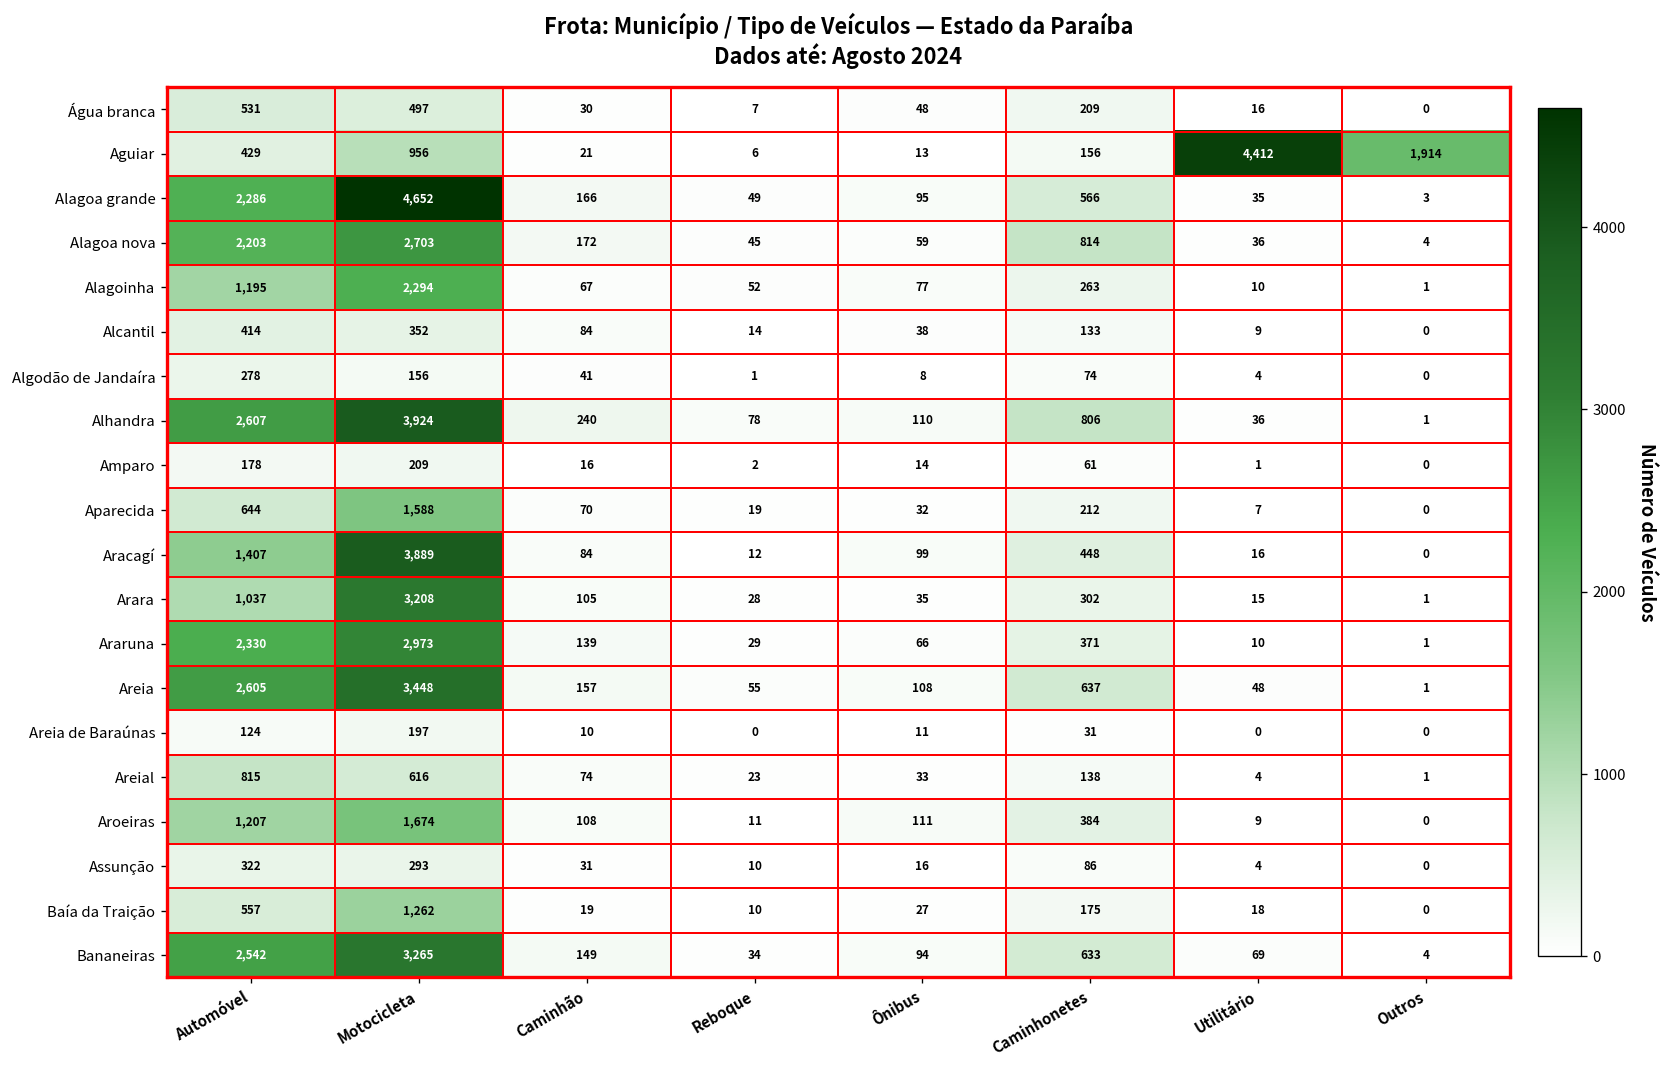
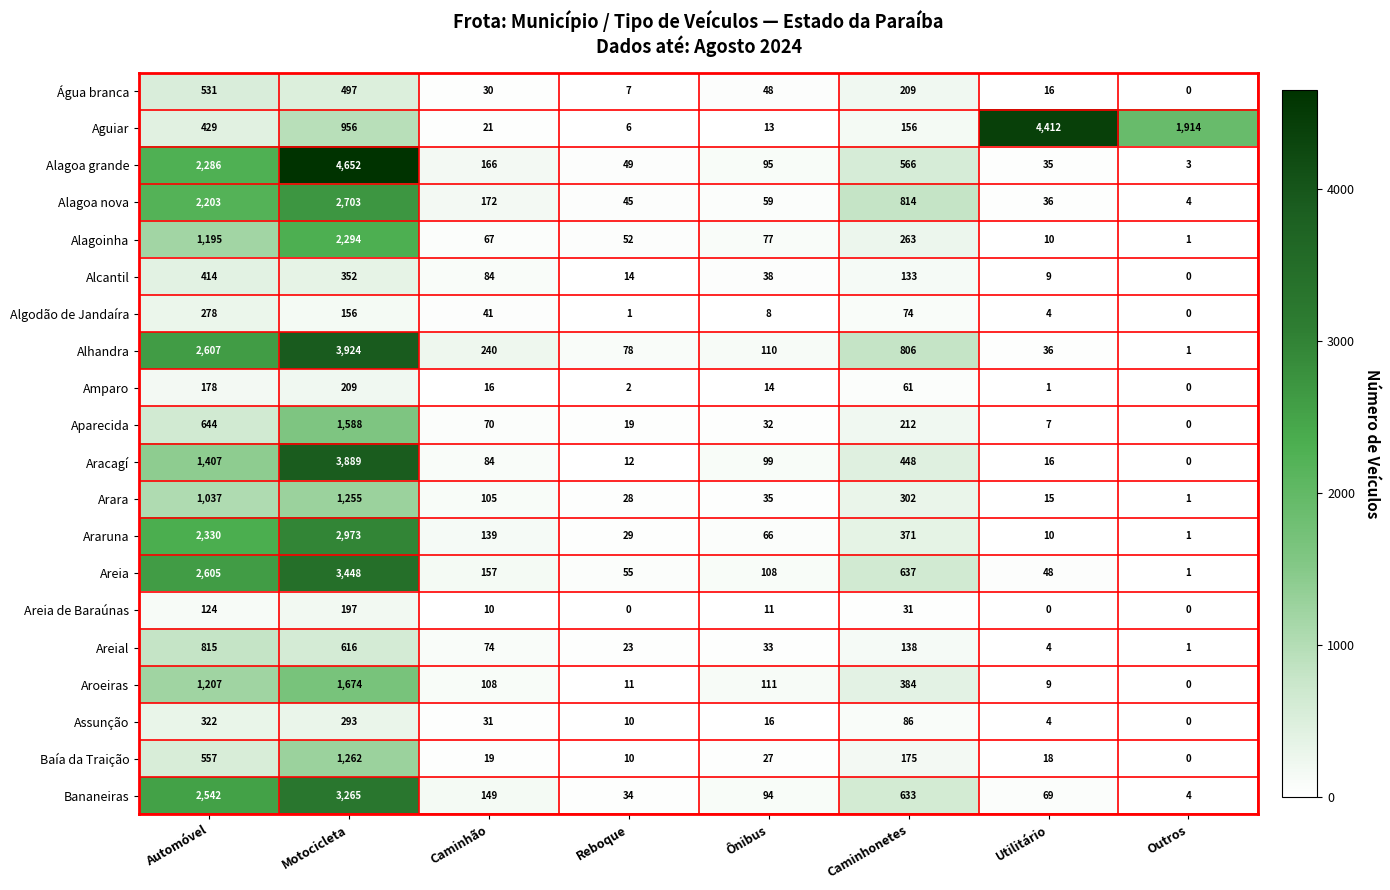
  {
    "Água branca": {
      "Automóvel": "531",
      "Motocicleta": "497",
      "Caminhão": "30",
      "Reboque": "7",
      "Ônibus": "48",
      "Caminhonetes": "209",
      "Utilitário": "16",
      "Outros": "0"
    },
    "Aguiar": {
      "Automóvel": "429",
      "Motocicleta": "956",
      "Caminhão": "21",
      "Reboque": "6",
      "Ônibus": "13",
      "Caminhonetes": "156",
      "Utilitário": "4,412",
      "Outros": "1,914"
    },
    "Alagoa grande": {
      "Automóvel": "2,286",
      "Motocicleta": "4,652",
      "Caminhão": "166",
      "Reboque": "49",
      "Ônibus": "95",
      "Caminhonetes": "566",
      "Utilitário": "35",
      "Outros": "3"
    },
    "Alagoa nova": {
      "Automóvel": "2,203",
      "Motocicleta": "2,703",
      "Caminhão": "172",
      "Reboque": "45",
      "Ônibus": "59",
      "Caminhonetes": "814",
      "Utilitário": "36",
      "Outros": "4"
    },
    "Alagoinha": {
      "Automóvel": "1,195",
      "Motocicleta": "2,294",
      "Caminhão": "67",
      "Reboque": "52",
      "Ônibus": "77",
      "Caminhonetes": "263",
      "Utilitário": "10",
      "Outros": "1"
    },
    "Alcantil": {
      "Automóvel": "414",
      "Motocicleta": "352",
      "Caminhão": "84",
      "Reboque": "14",
      "Ônibus": "38",
      "Caminhonetes": "133",
      "Utilitário": "9",
      "Outros": "0"
    },
    "Algodão de Jandaíra": {
      "Automóvel": "278",
      "Motocicleta": "156",
      "Caminhão": "41",
      "Reboque": "1",
      "Ônibus": "8",
      "Caminhonetes": "74",
      "Utilitário": "4",
      "Outros": "0"
    },
    "Alhandra": {
      "Automóvel": "2,607",
      "Motocicleta": "3,924",
      "Caminhão": "240",
      "Reboque": "78",
      "Ônibus": "110",
      "Caminhonetes": "806",
      "Utilitário": "36",
      "Outros": "1"
    },
    "Amparo": {
      "Automóvel": "178",
      "Motocicleta": "209",
      "Caminhão": "16",
      "Reboque": "2",
      "Ônibus": "14",
      "Caminhonetes": "61",
      "Utilitário": "1",
      "Outros": "0"
    },
    "Aparecida": {
      "Automóvel": "644",
      "Motocicleta": "1,588",
      "Caminhão": "70",
      "Reboque": "19",
      "Ônibus": "32",
      "Caminhonetes": "212",
      "Utilitário": "7",
      "Outros": "0"
    },
    "Aracagí": {
      "Automóvel": "1,407",
      "Motocicleta": "3,889",
      "Caminhão": "84",
      "Reboque": "12",
      "Ônibus": "99",
      "Caminhonetes": "448",
      "Utilitário": "16",
      "Outros": "0"
    },
    "Arara": {
      "Automóvel": "1,037",
-     "Motocicleta": "3,208",
+     "Motocicleta": "1,255",
      "Caminhão": "105",
      "Reboque": "28",
      "Ônibus": "35",
      "Caminhonetes": "302",
      "Utilitário": "15",
      "Outros": "1"
    },
    "Araruna": {
      "Automóvel": "2,330",
      "Motocicleta": "2,973",
      "Caminhão": "139",
      "Reboque": "29",
      "Ônibus": "66",
      "Caminhonetes": "371",
      "Utilitário": "10",
      "Outros": "1"
    },
    "Areia": {
      "Automóvel": "2,605",
      "Motocicleta": "3,448",
      "Caminhão": "157",
      "Reboque": "55",
      "Ônibus": "108",
      "Caminhonetes": "637",
      "Utilitário": "48",
      "Outros": "1"
    },
    "Areia de Baraúnas": {
      "Automóvel": "124",
      "Motocicleta": "197",
      "Caminhão": "10",
      "Reboque": "0",
      "Ônibus": "11",
      "Caminhonetes": "31",
      "Utilitário": "0",
      "Outros": "0"
    },
    "Areial": {
      "Automóvel": "815",
      "Motocicleta": "616",
      "Caminhão": "74",
      "Reboque": "23",
      "Ônibus": "33",
      "Caminhonetes": "138",
      "Utilitário": "4",
      "Outros": "1"
    },
    "Aroeiras": {
      "Automóvel": "1,207",
      "Motocicleta": "1,674",
      "Caminhão": "108",
      "Reboque": "11",
      "Ônibus": "111",
      "Caminhonetes": "384",
      "Utilitário": "9",
      "Outros": "0"
    },
    "Assunção": {
      "Automóvel": "322",
      "Motocicleta": "293",
      "Caminhão": "31",
      "Reboque": "10",
      "Ônibus": "16",
      "Caminhonetes": "86",
      "Utilitário": "4",
      "Outros": "0"
    },
    "Baía da Traição": {
      "Automóvel": "557",
      "Motocicleta": "1,262",
      "Caminhão": "19",
      "Reboque": "10",
      "Ônibus": "27",
      "Caminhonetes": "175",
      "Utilitário": "18",
      "Outros": "0"
    },
    "Bananeiras": {
      "Automóvel": "2,542",
      "Motocicleta": "3,265",
      "Caminhão": "149",
      "Reboque": "34",
      "Ônibus": "94",
      "Caminhonetes": "633",
      "Utilitário": "69",
      "Outros": "4"
    }
  }
